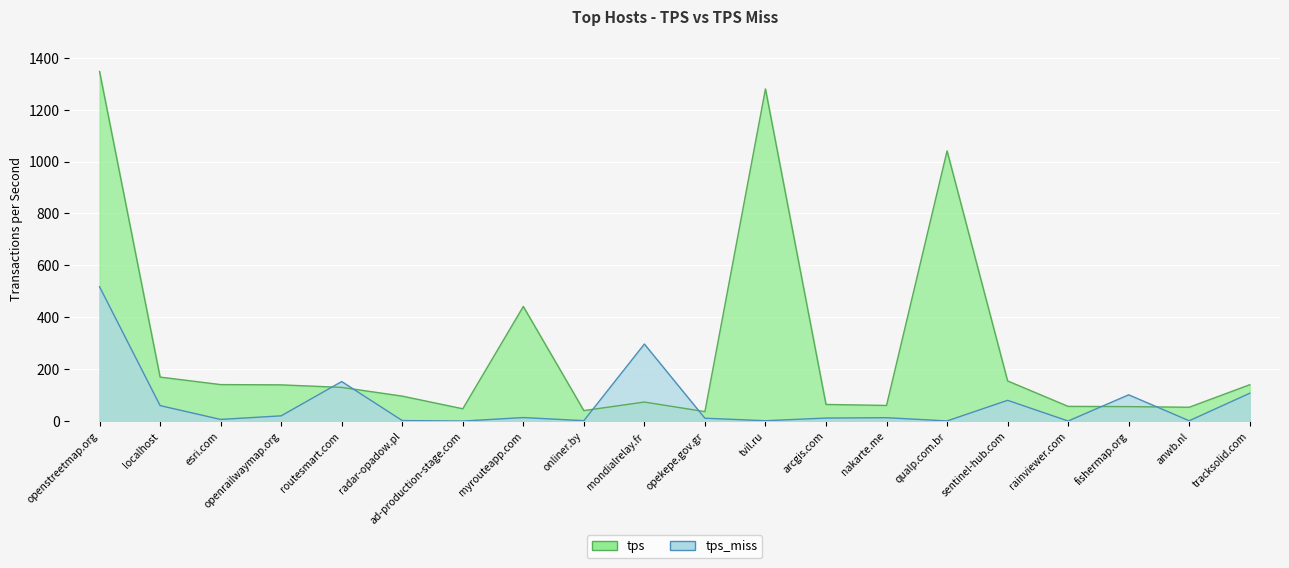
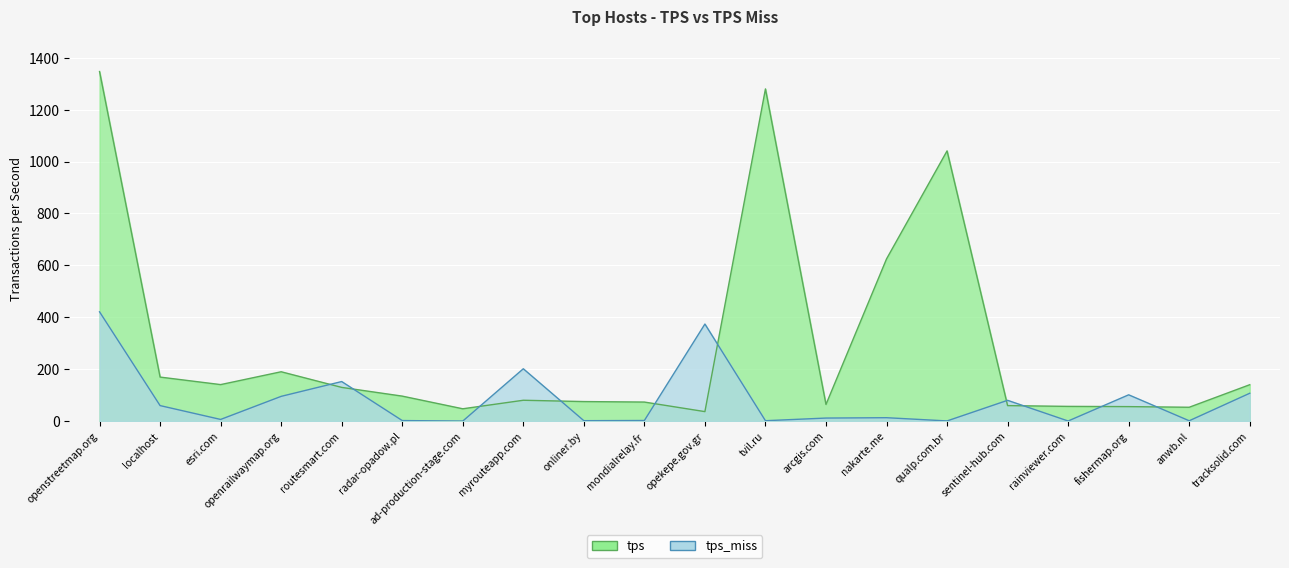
  {
    "tps": {
      "openstreetmap.org": 1350,
      "localhost": 170,
      "esri.com": 140,
-     "openrailwaymap.org": 140,
+     "openrailwaymap.org": 190,
      "routesmart.com": 130,
      "radar-opadow.pl": 100,
      "ad-production-stage.com": 50,
-     "myrouteapp.com": 440,
-     "onliner.by": 40,
+     "myrouteapp.com": 80,
+     "onliner.by": 80,
      "mondialrelay.fr": 70,
      "opekepe.gov.gr": 40,
      "tvil.ru": 1280,
      "arcgis.com": 60,
-     "nakarte.me": 60,
+     "nakarte.me": 620,
      "qualp.com.br": 1040,
-     "sentinel-hub.com": 150,
+     "sentinel-hub.com": 60,
      "rainviewer.com": 60,
      "fishermap.org": 60,
      "anwb.nl": 50,
      "tracksolid.com": 140
    },
    "tps_miss": {
-     "openstreetmap.org": 520,
+     "openstreetmap.org": 420,
      "localhost": 60,
      "esri.com": 10,
-     "openrailwaymap.org": 20,
+     "openrailwaymap.org": 100,
      "routesmart.com": 150,
      "radar-opadow.pl": 0,
      "ad-production-stage.com": 0,
-     "myrouteapp.com": 10,
+     "myrouteapp.com": 200,
      "onliner.by": 0,
-     "mondialrelay.fr": 300,
-     "opekepe.gov.gr": 10,
+     "mondialrelay.fr": 0,
+     "opekepe.gov.gr": 370,
      "tvil.ru": 0,
      "arcgis.com": 10,
      "nakarte.me": 10,
      "qualp.com.br": 0,
      "sentinel-hub.com": 80,
      "rainviewer.com": 0,
      "fishermap.org": 100,
      "anwb.nl": 0,
      "tracksolid.com": 110
    }
  }
